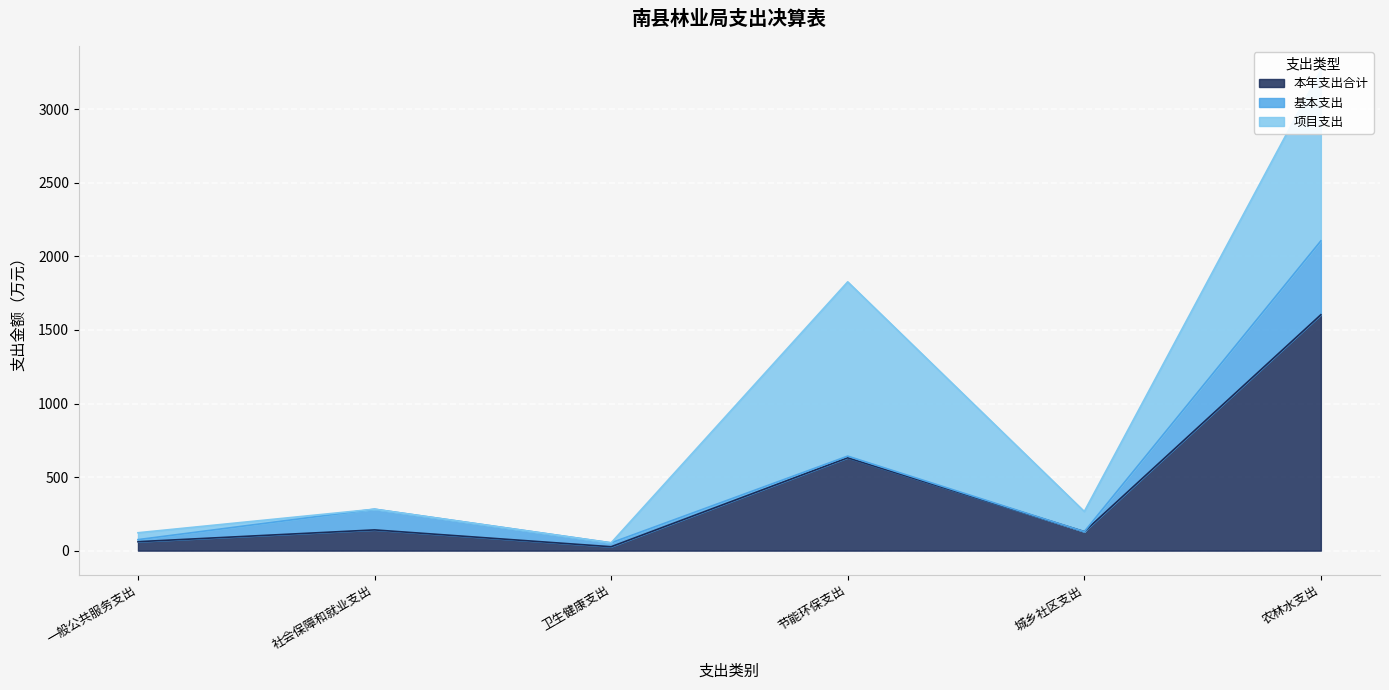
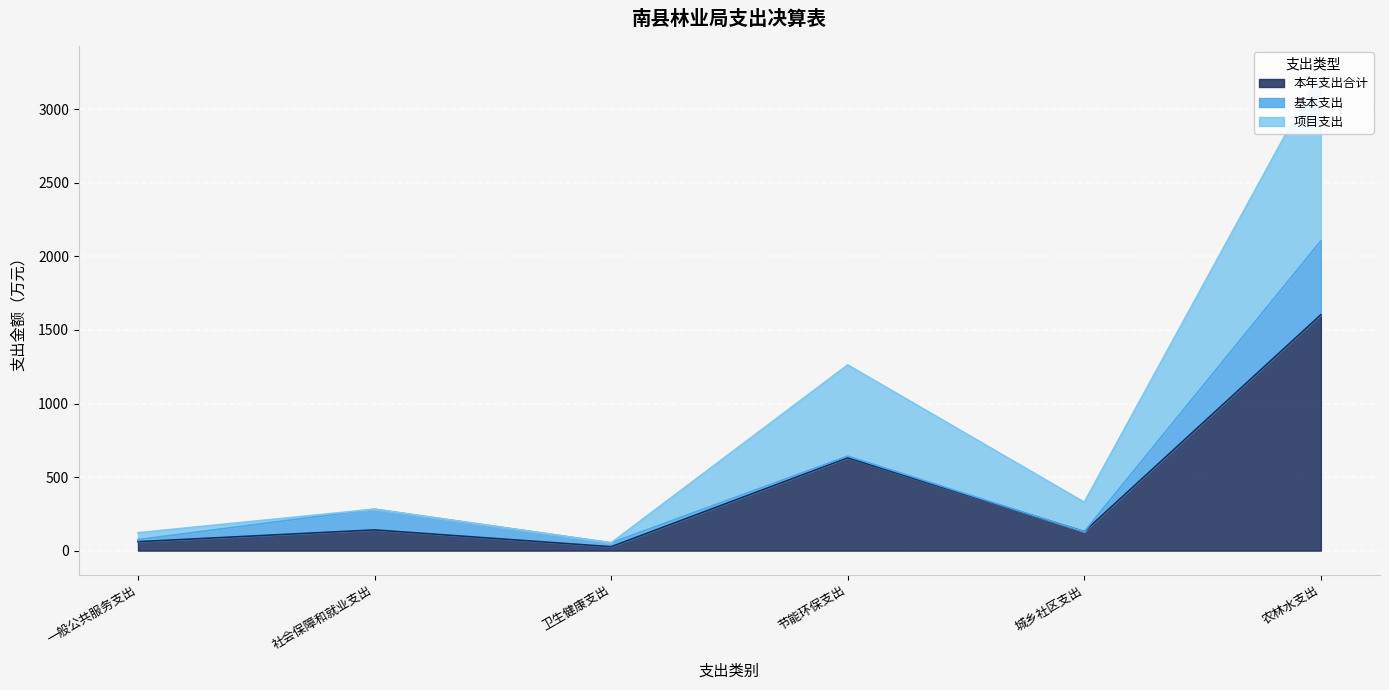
  {
    "本年支出合计": {
      "社会保障和就业支出": 140,
      "卫生健康支出": 30,
      "农林水支出": 1600
    },
    "基本支出": {
      "农林水支出": 500
    },
    "项目支出": {
      "一般公共服务支出": 50,
-     "节能环保支出": 1180,
-     "城乡社区支出": 140
+     "节能环保支出": 620,
+     "城乡社区支出": 200
    }
  }
